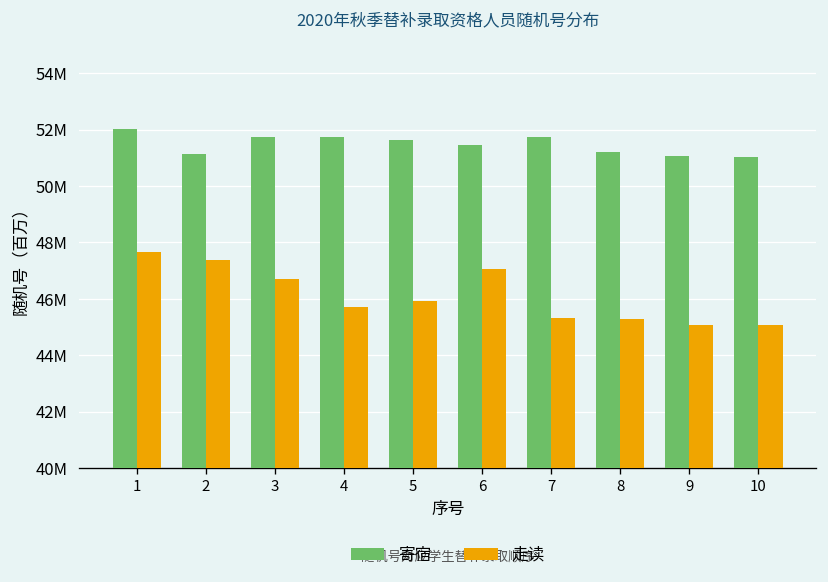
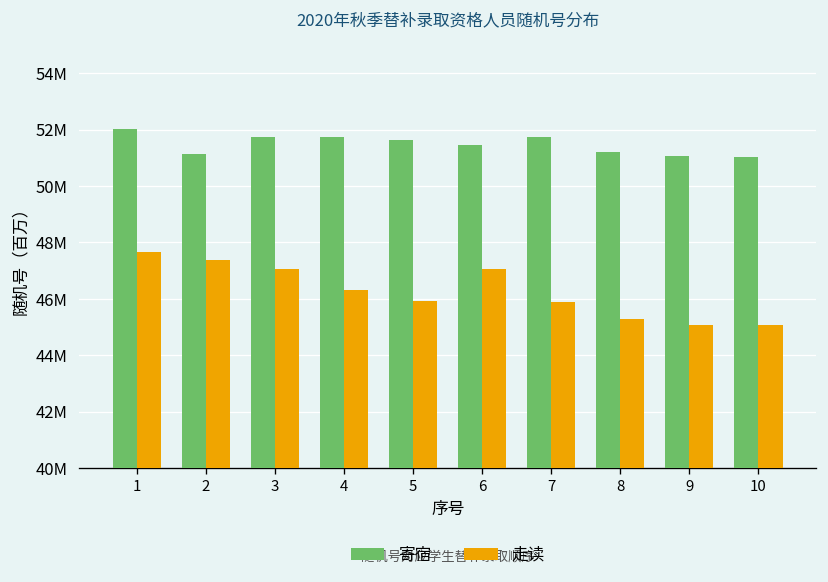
  {
    "寄宿": {
      "1": 52000000,
      "2": 51100000,
      "3": 51700000,
      "4": 51700000,
      "5": 51600000,
      "6": 51500000,
      "7": 51700000,
      "8": 51200000,
      "9": 51100000,
      "10": 51000000
    },
    "走读": {
      "1": 47700000,
      "2": 47400000,
-     "3": 46700000,
-     "4": 45700000,
+     "3": 47100000,
+     "4": 46300000,
      "5": 45900000,
      "6": 47000000,
-     "7": 45300000,
+     "7": 45900000,
      "8": 45300000,
      "9": 45100000,
      "10": 45100000
    }
  }
